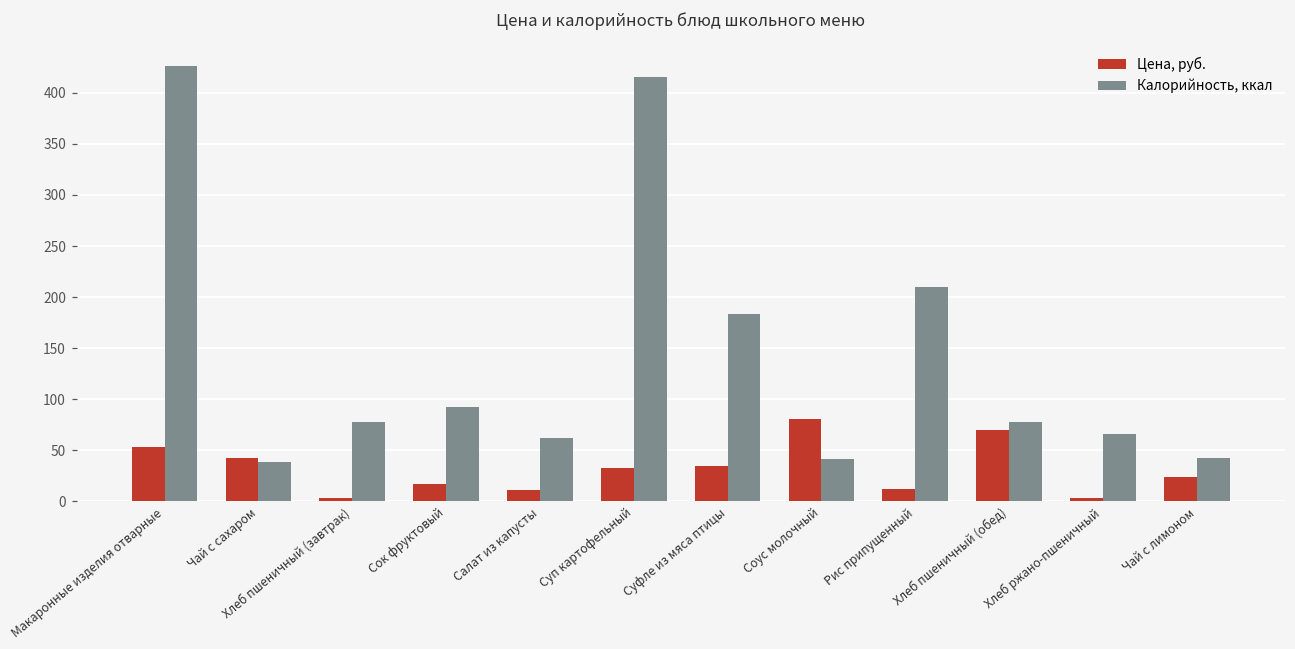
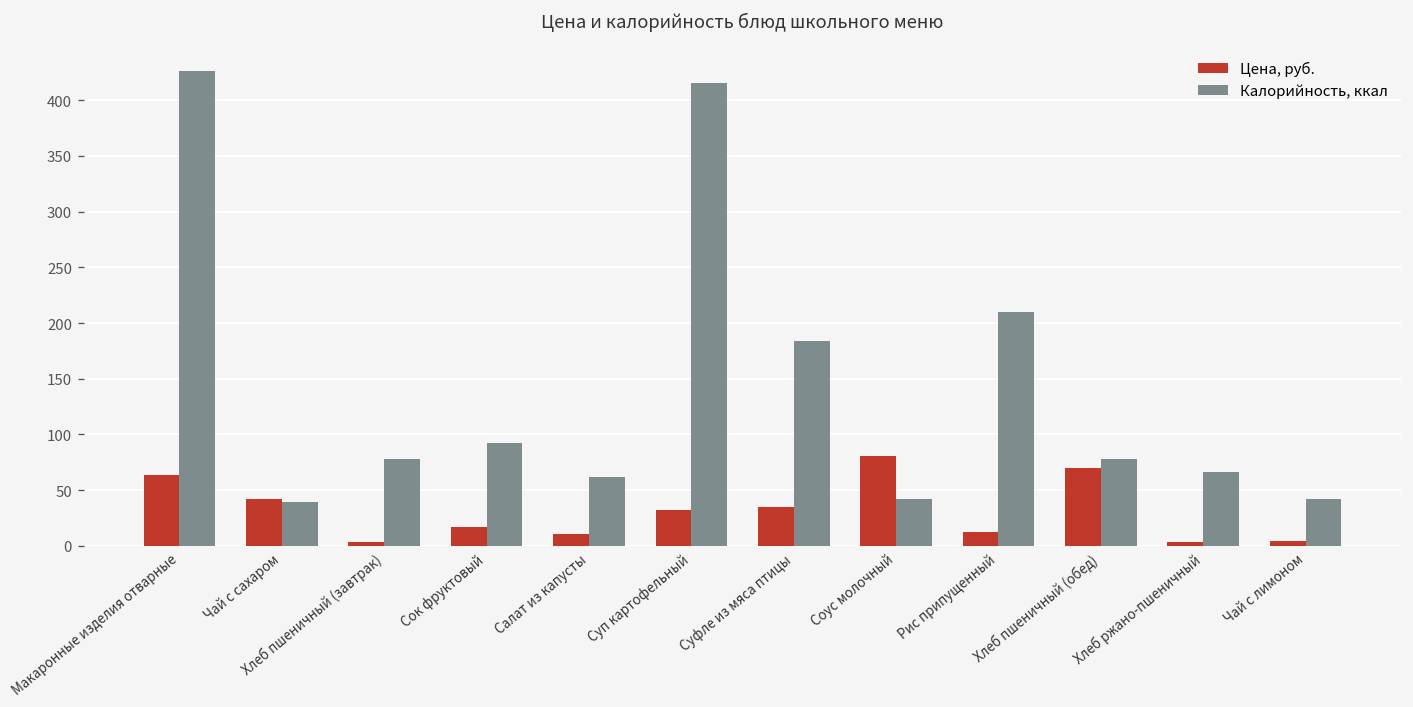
  {
    "Цена, руб.": {
-     "Макаронные изделия отварные": 50,
+     "Макаронные изделия отварные": 60,
      "Чай с сахаром": 40,
      "Хлеб пшеничный (завтрак)": 0,
      "Сок фруктовый": 20,
      "Салат из капусты": 10,
      "Суп картофельный": 30,
      "Суфле из мяса птицы": 30,
      "Соус молочный": 80,
      "Рис припущенный": 10,
      "Хлеб пшеничный (обед)": 70,
      "Хлеб ржано-пшеничный": 0,
-     "Чай с лимоном": 20
+     "Чай с лимоном": 0
    },
    "Калорийность, ккал": {
      "Макаронные изделия отварные": 430,
      "Чай с сахаром": 40,
      "Хлеб пшеничный (завтрак)": 80,
      "Сок фруктовый": 90,
      "Салат из капусты": 60,
      "Суп картофельный": 420,
      "Суфле из мяса птицы": 180,
      "Соус молочный": 40,
      "Рис припущенный": 210,
      "Хлеб пшеничный (обед)": 80,
      "Хлеб ржано-пшеничный": 70,
      "Чай с лимоном": 40
    }
  }
